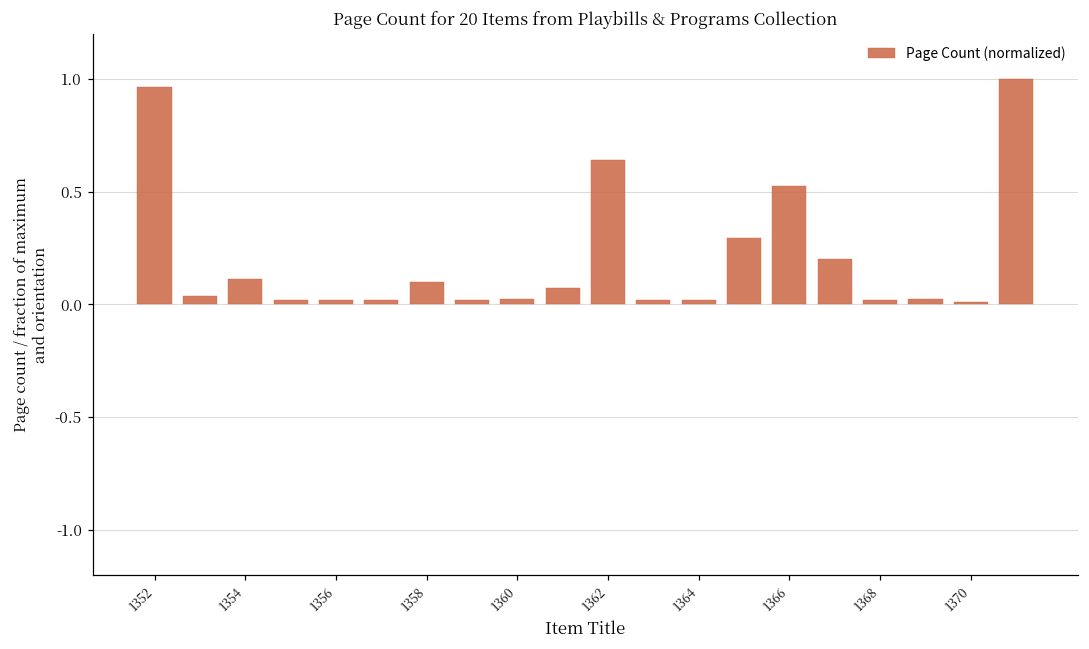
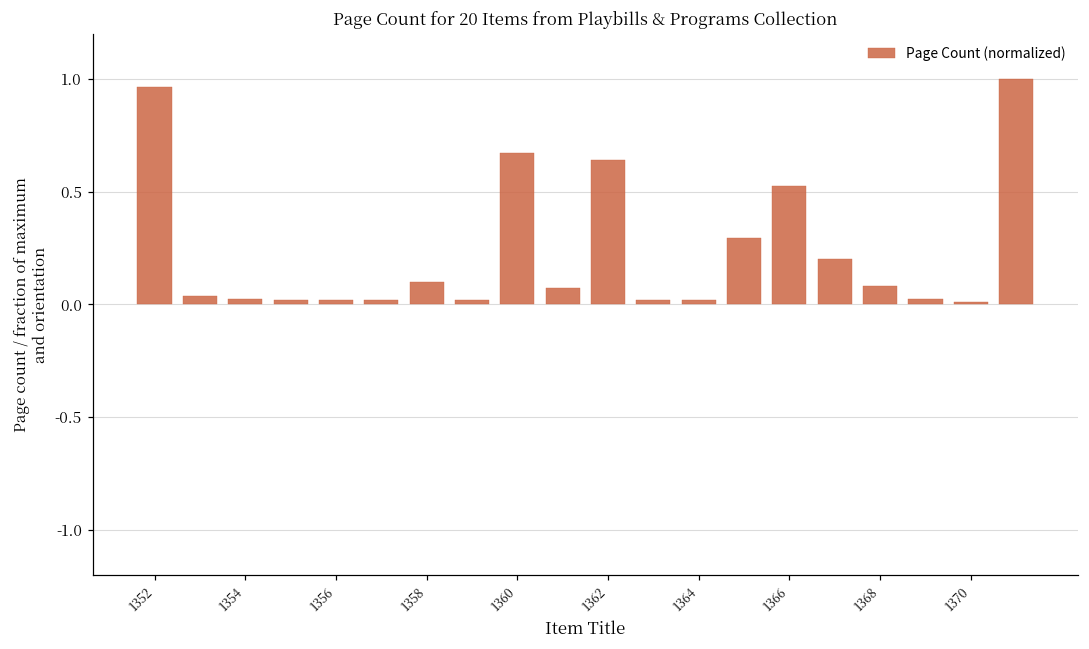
  {
    "1352": 0.96,
-   "1354": 0.11,
+   "1354": 0.03,
    "1356": 0.02,
    "1358": 0.10,
-   "1360": 0.03,
+   "1360": 0.67,
    "1362": 0.64,
    "1364": 0.02,
    "1366": 0.53,
-   "1368": 0.02
+   "1368": 0.08
  }
